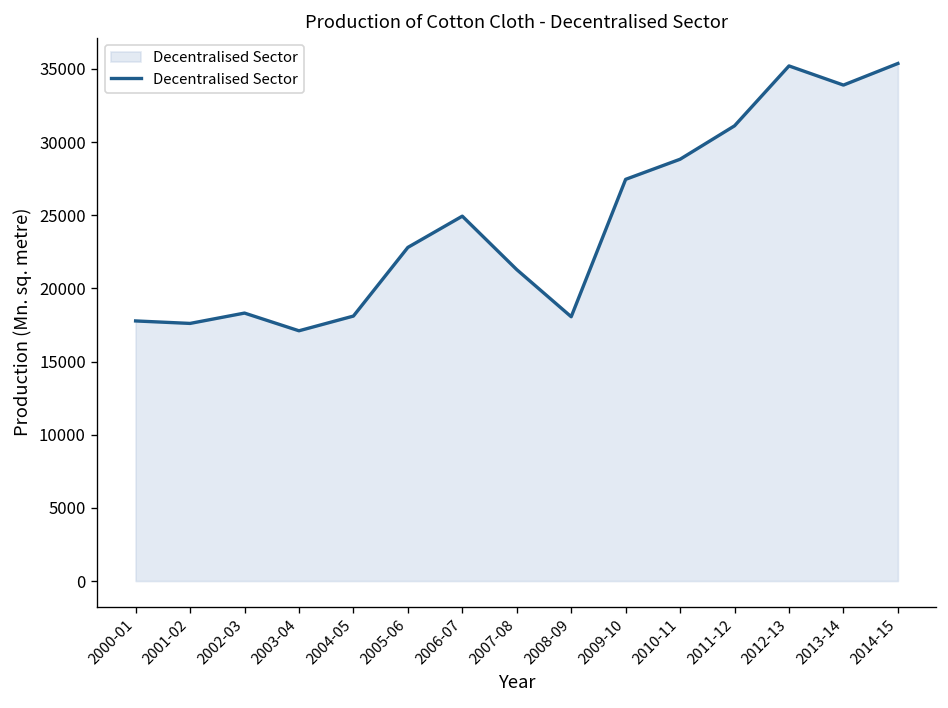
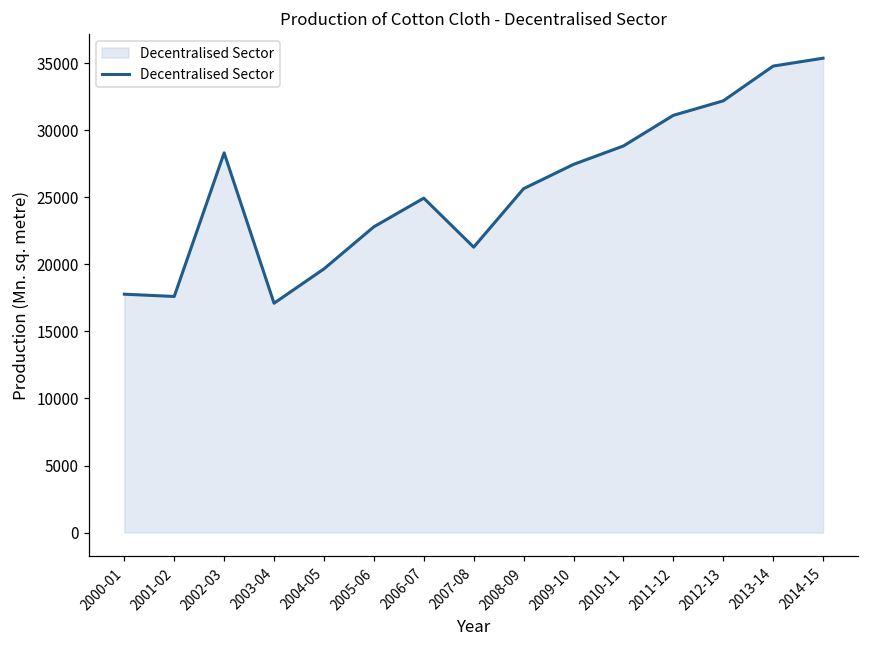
  {
    "2000-01": 17800,
    "2001-02": 17600,
-   "2002-03": 18300,
+   "2002-03": 28300,
    "2003-04": 17100,
-   "2004-05": 18100,
+   "2004-05": 19700,
    "2005-06": 22800,
    "2006-07": 24900,
    "2007-08": 21300,
-   "2008-09": 18100,
+   "2008-09": 25600,
    "2009-10": 27400,
    "2010-11": 28800,
    "2011-12": 31100,
-   "2012-13": 35200,
-   "2013-14": 33900,
+   "2012-13": 32200,
+   "2013-14": 34800,
    "2014-15": 35400
  }
